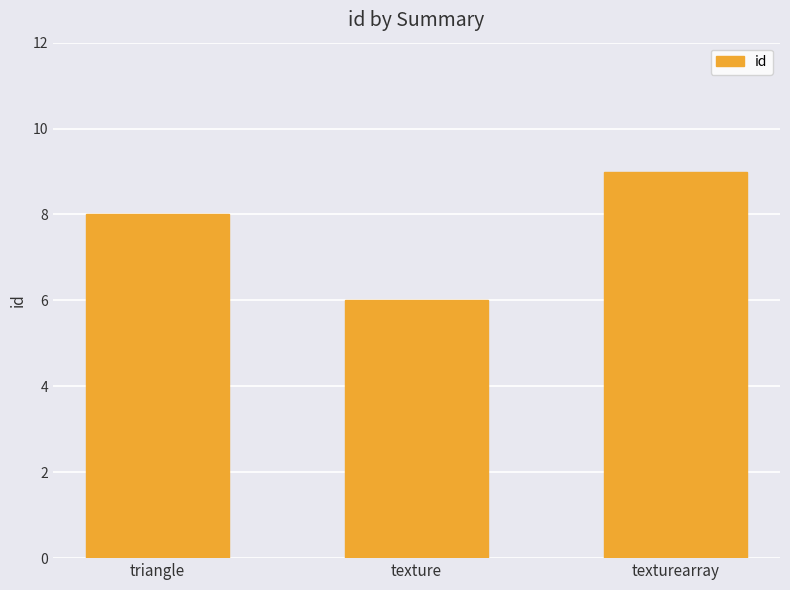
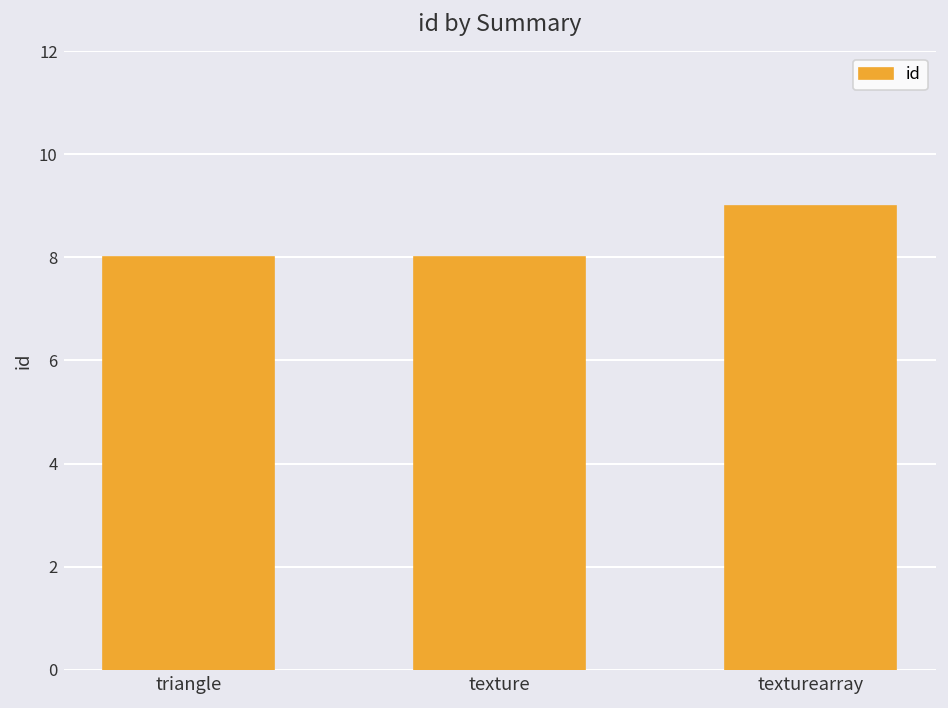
  {
    "triangle": 8,
-   "texture": 6,
+   "texture": 8,
    "texturearray": 9
  }
